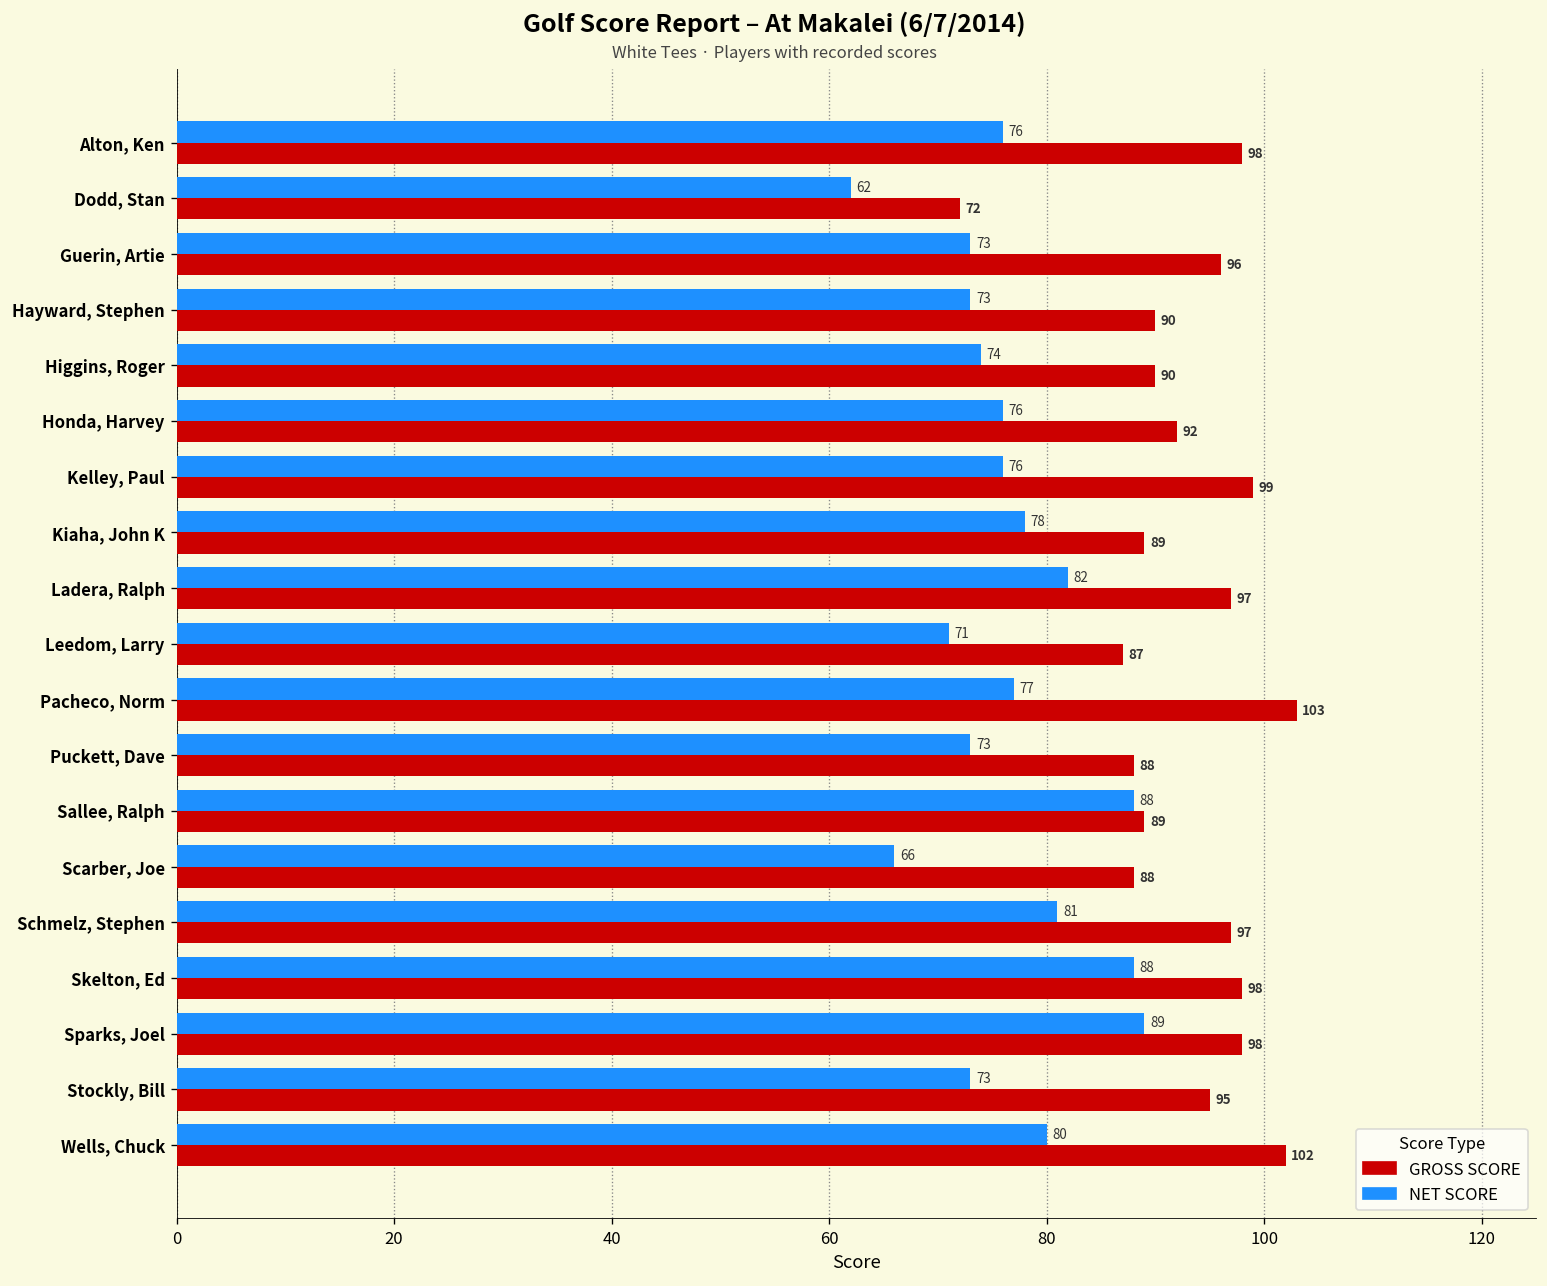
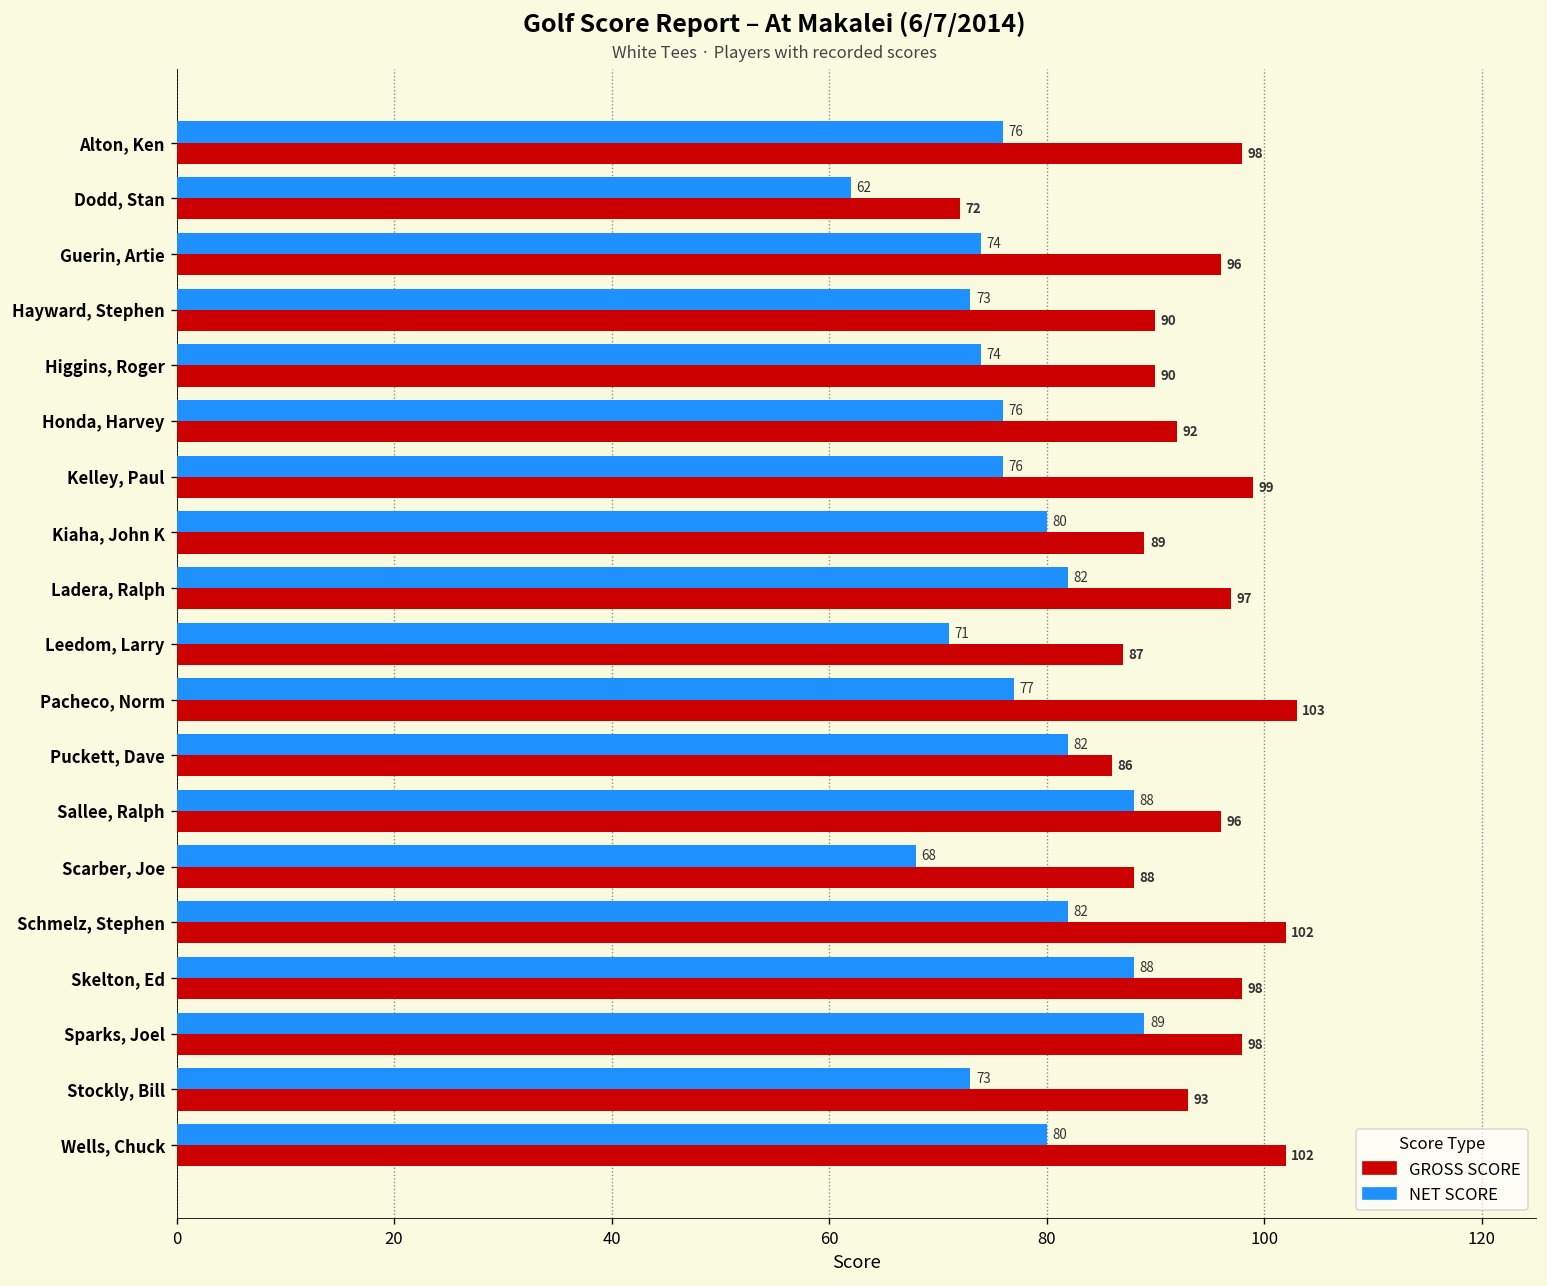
  {
    "GROSS SCORE": {
      "Alton, Ken": 98,
      "Dodd, Stan": 72,
      "Guerin, Artie": 96,
      "Hayward, Stephen": 90,
      "Higgins, Roger": 90,
      "Honda, Harvey": 92,
      "Kelley, Paul": 99,
      "Kiaha, John K": 89,
      "Ladera, Ralph": 97,
      "Leedom, Larry": 87,
      "Pacheco, Norm": 103,
-     "Puckett, Dave": 88,
-     "Sallee, Ralph": 89,
+     "Puckett, Dave": 86,
+     "Sallee, Ralph": 96,
      "Scarber, Joe": 88,
-     "Schmelz, Stephen": 97,
+     "Schmelz, Stephen": 102,
      "Skelton, Ed": 98,
      "Sparks, Joel": 98,
-     "Stockly, Bill": 95,
+     "Stockly, Bill": 93,
      "Wells, Chuck": 102
    },
    "NET SCORE": {
      "Alton, Ken": 76,
      "Dodd, Stan": 62,
-     "Guerin, Artie": 73,
+     "Guerin, Artie": 74,
      "Hayward, Stephen": 73,
      "Higgins, Roger": 74,
      "Honda, Harvey": 76,
      "Kelley, Paul": 76,
-     "Kiaha, John K": 78,
+     "Kiaha, John K": 80,
      "Ladera, Ralph": 82,
      "Leedom, Larry": 71,
      "Pacheco, Norm": 77,
-     "Puckett, Dave": 73,
+     "Puckett, Dave": 82,
      "Sallee, Ralph": 88,
-     "Scarber, Joe": 66,
-     "Schmelz, Stephen": 81,
+     "Scarber, Joe": 68,
+     "Schmelz, Stephen": 82,
      "Skelton, Ed": 88,
      "Sparks, Joel": 89,
      "Stockly, Bill": 73,
      "Wells, Chuck": 80
    }
  }
